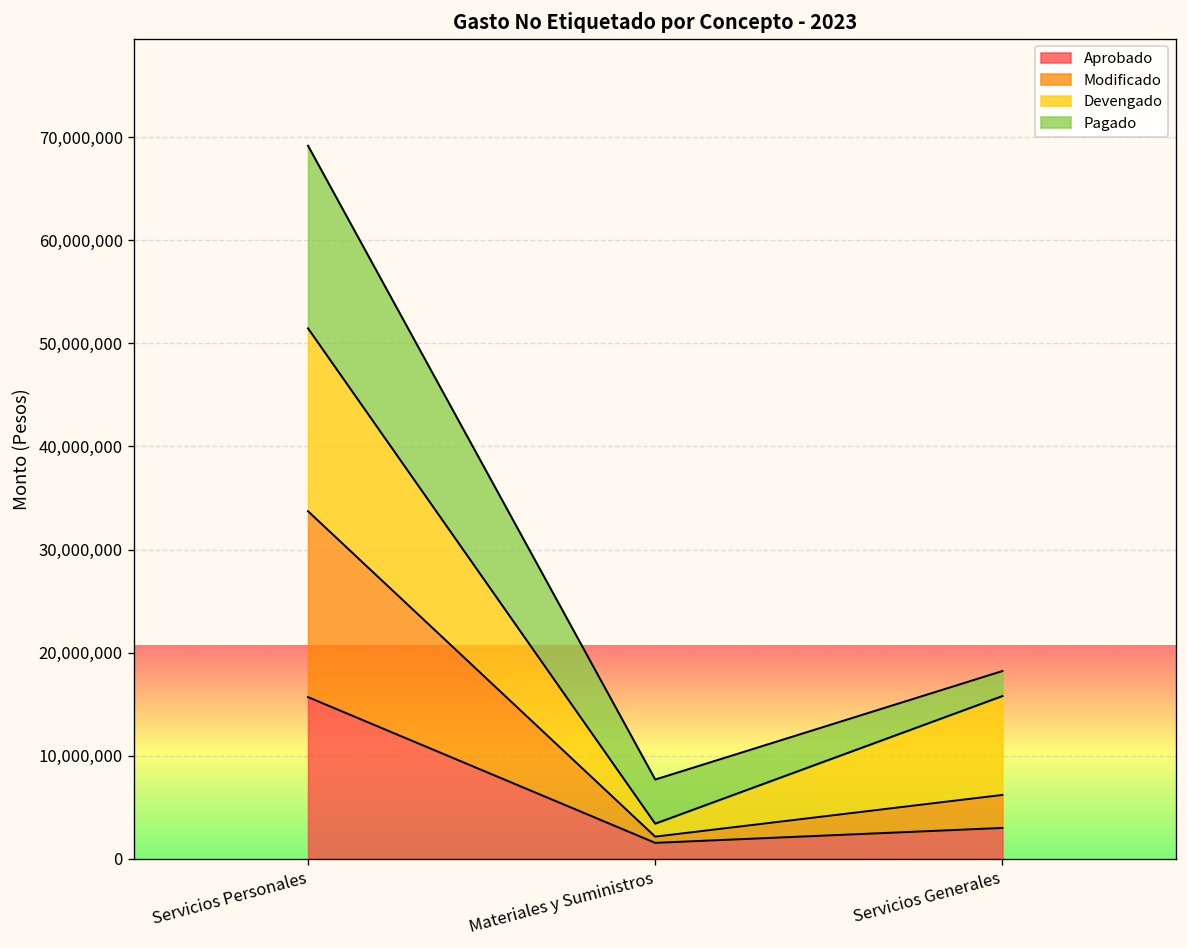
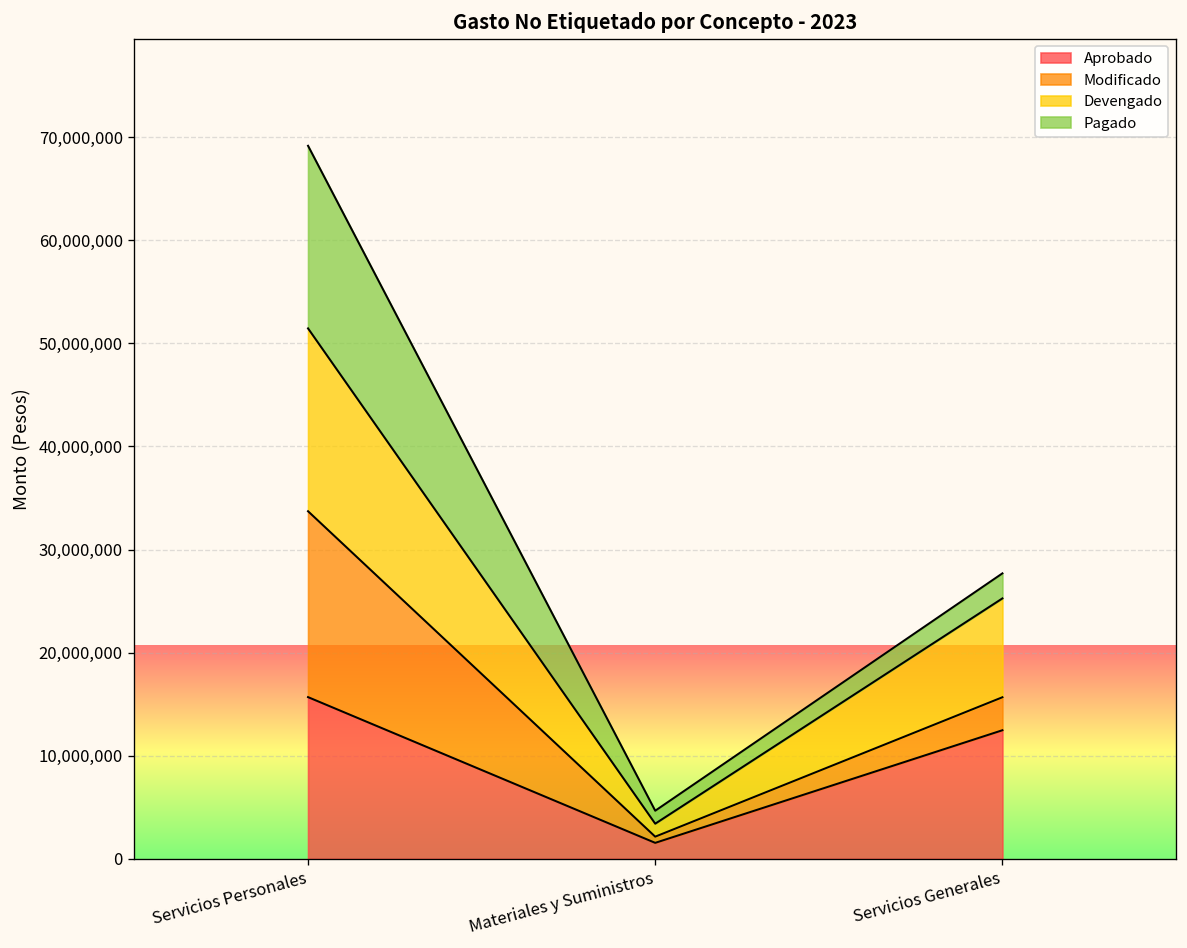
  {
    "Aprobado": {
      "Servicios Personales": "16,000,000",
      "Materiales y Suministros": "2,000,000",
-     "Servicios Generales": "3,000,000"
+     "Servicios Generales": "12,000,000"
    },
    "Modificado": {
      "Servicios Personales": "18,000,000",
      "Materiales y Suministros": "1,000,000",
      "Servicios Generales": "3,000,000"
    },
    "Devengado": {
      "Servicios Personales": "18,000,000",
      "Materiales y Suministros": "1,000,000",
      "Servicios Generales": "10,000,000"
    },
    "Pagado": {
      "Servicios Personales": "18,000,000",
-     "Materiales y Suministros": "4,000,000",
+     "Materiales y Suministros": "1,000,000",
      "Servicios Generales": "2,000,000"
    }
  }
